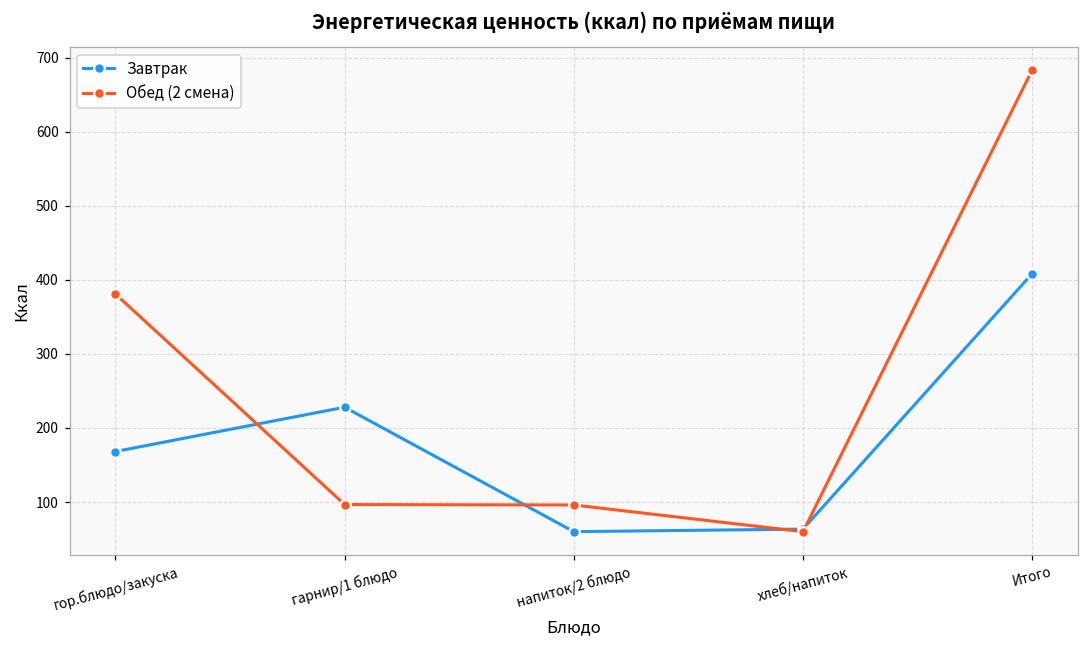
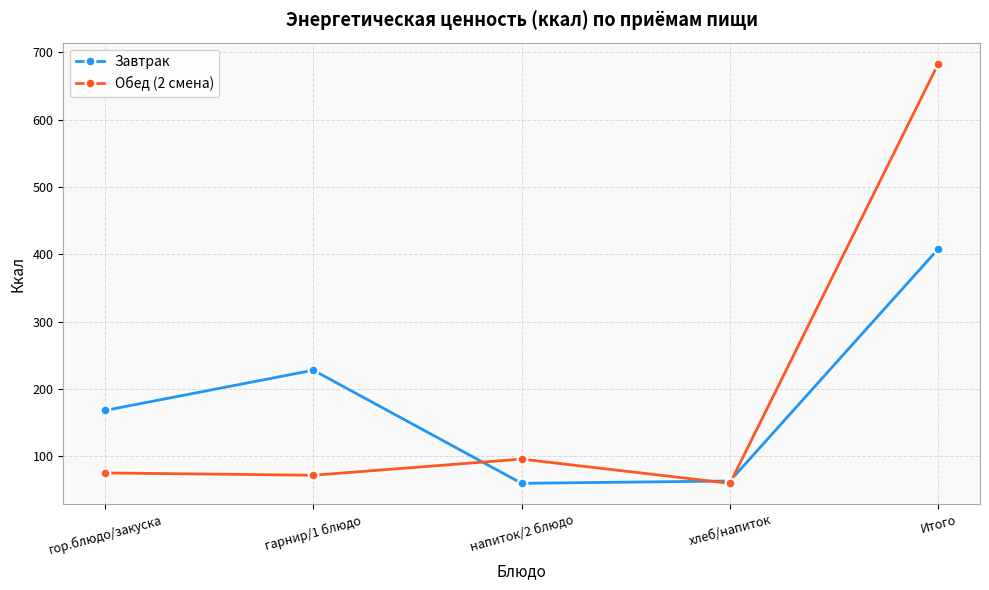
  {
    "Завтрак": {
      "гор.блюдо/закуска": 170,
      "гарнир/1 блюдо": 230,
      "напиток/2 блюдо": 60,
      "Итого": 410
    },
    "Обед (2 смена)": {
-     "гор.блюдо/закуска": 380,
-     "гарнир/1 блюдо": 100,
+     "гор.блюдо/закуска": 80,
+     "гарнир/1 блюдо": 70,
      "напиток/2 блюдо": 100,
      "Итого": 680
    }
  }
